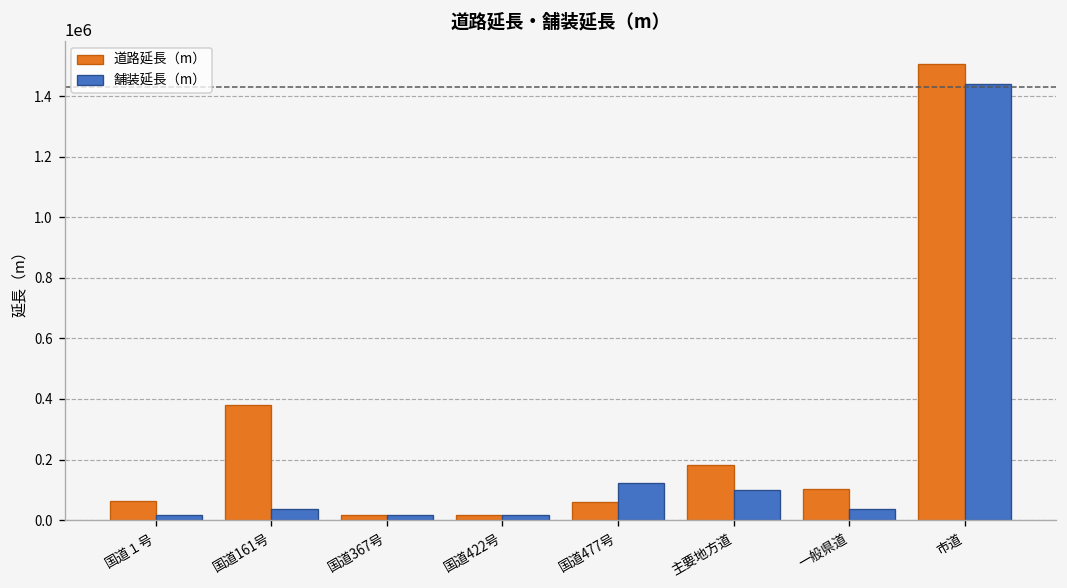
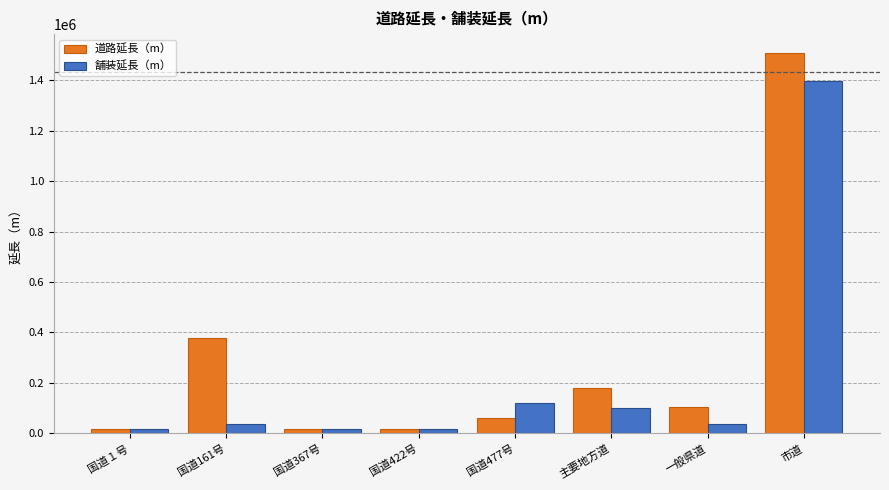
  {
    "道路延長（m）": {
-     "国道１号": 60000,
+     "国道１号": 20000,
      "国道161号": 380000,
      "国道367号": 20000,
      "国道422号": 20000,
      "国道477号": 60000,
      "主要地方道": 180000,
      "一般県道": 100000,
      "市道": 1510000
    },
    "舗装延長（m）": {
      "国道１号": 20000,
      "国道161号": 40000,
      "国道367号": 20000,
      "国道422号": 20000,
      "国道477号": 120000,
      "主要地方道": 100000,
      "一般県道": 40000,
-     "市道": 1440000
+     "市道": 1400000
    }
  }
